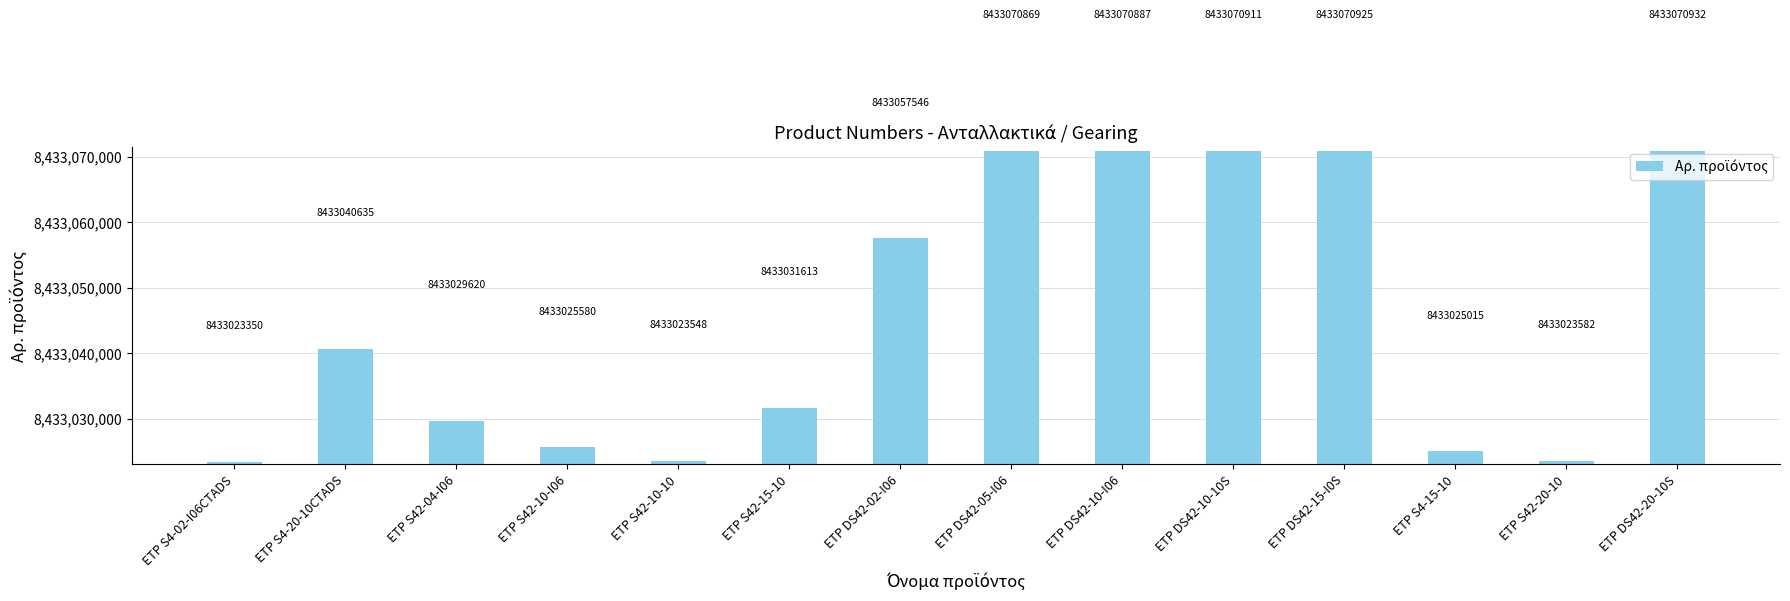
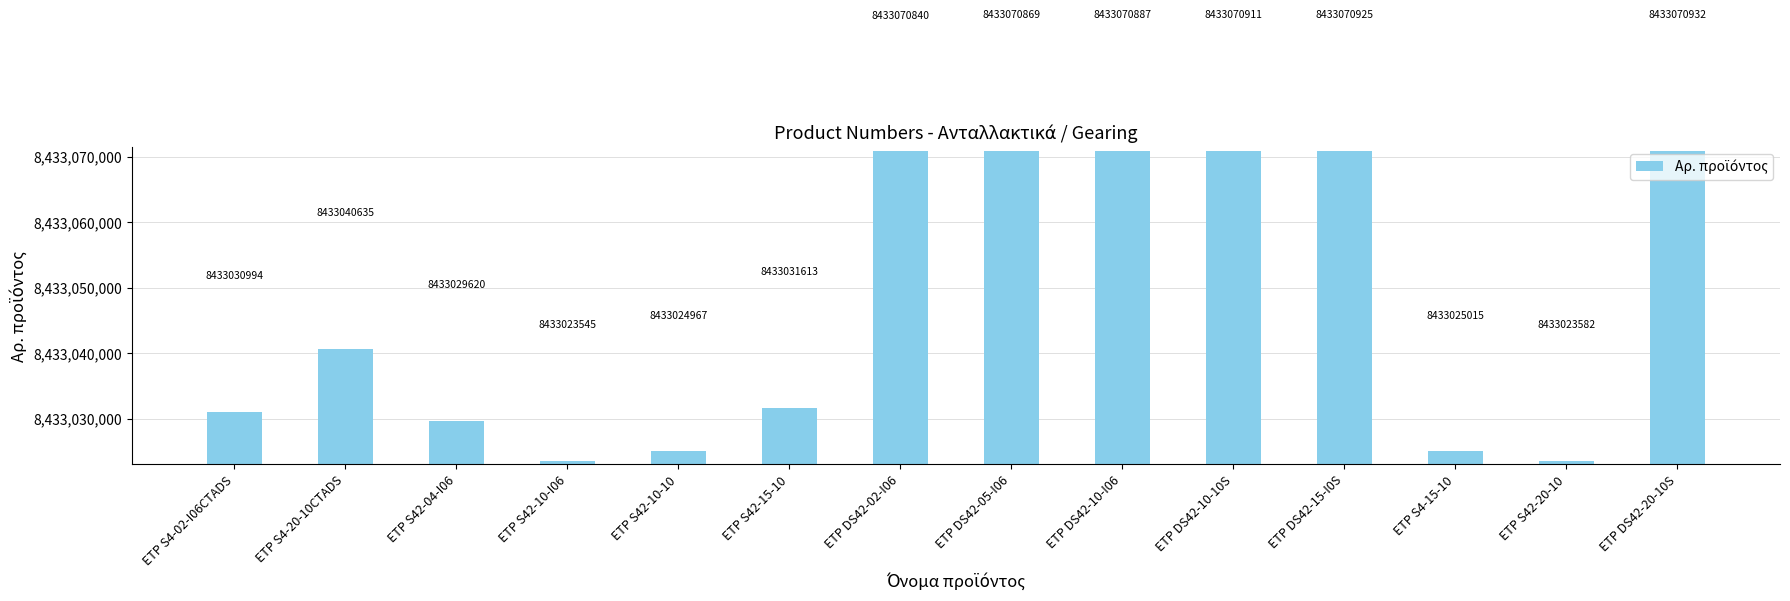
  {
-   "ETP S4-02-I06CTADS": 8433023350,
-   "ETP S42-10-I06": 8433025580,
-   "ETP S42-10-10": 8433023548,
-   "ETP DS42-02-I06": 8433057546
+   "ETP S4-02-I06CTADS": 8433030994,
+   "ETP S42-10-I06": 8433023545,
+   "ETP S42-10-10": 8433024967,
+   "ETP DS42-02-I06": 8433070840
  }
